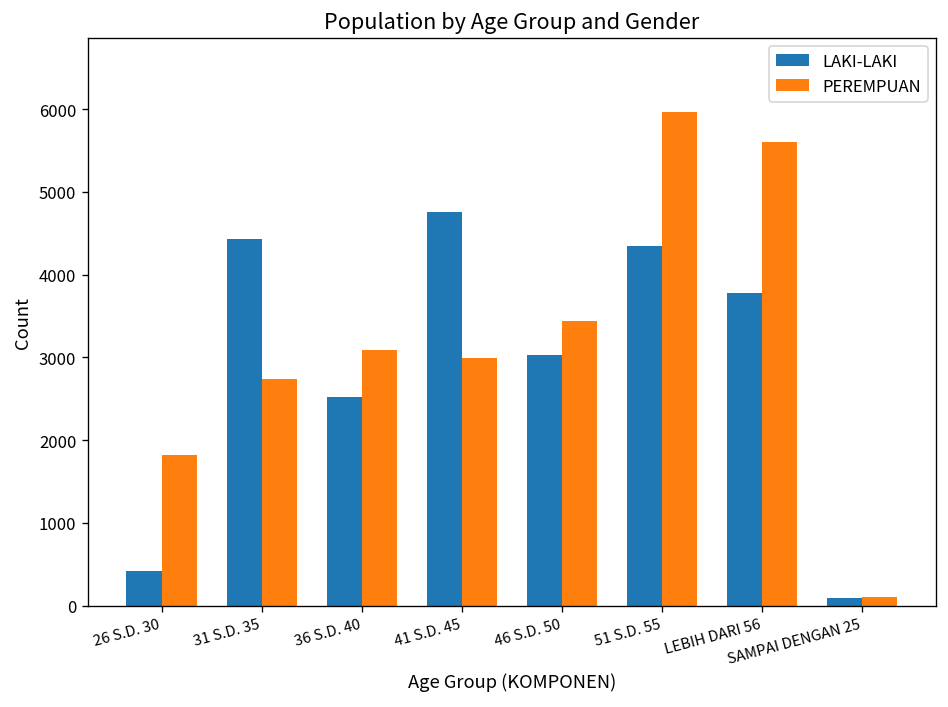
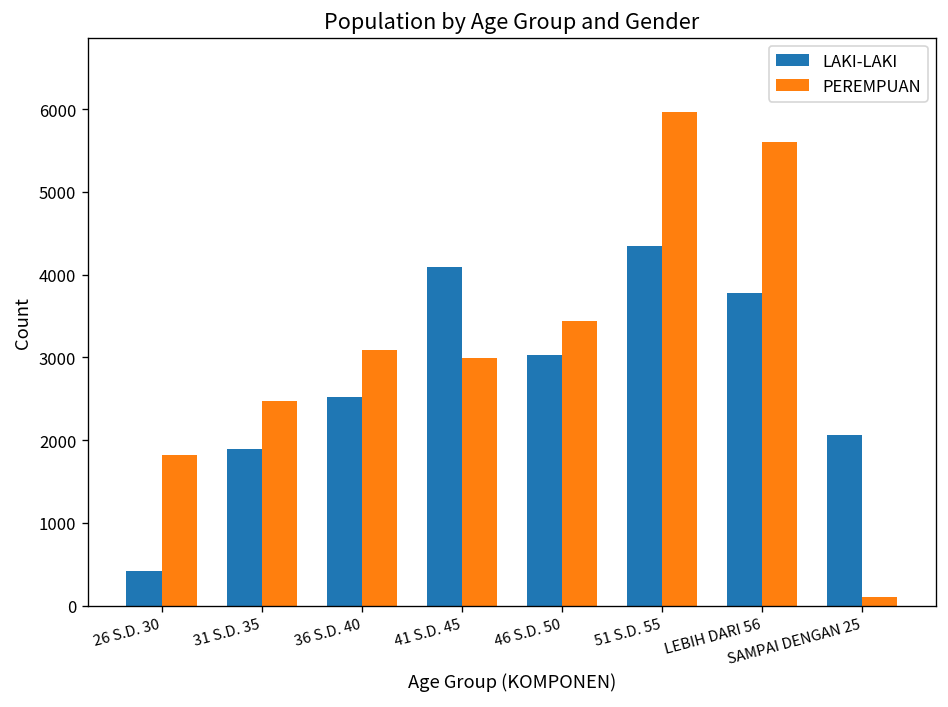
  {
    "LAKI-LAKI": {
      "26 S.D. 30": 400,
-     "31 S.D. 35": 4400,
+     "31 S.D. 35": 1900,
      "36 S.D. 40": 2500,
-     "41 S.D. 45": 4800,
+     "41 S.D. 45": 4100,
      "46 S.D. 50": 3000,
      "51 S.D. 55": 4400,
      "LEBIH DARI 56": 3800,
-     "SAMPAI DENGAN 25": 100
+     "SAMPAI DENGAN 25": 2100
    },
    "PEREMPUAN": {
      "26 S.D. 30": 1800,
-     "31 S.D. 35": 2700,
+     "31 S.D. 35": 2500,
      "36 S.D. 40": 3100,
      "41 S.D. 45": 3000,
      "46 S.D. 50": 3400,
      "51 S.D. 55": 6000,
      "LEBIH DARI 56": 5600,
      "SAMPAI DENGAN 25": 100
    }
  }
